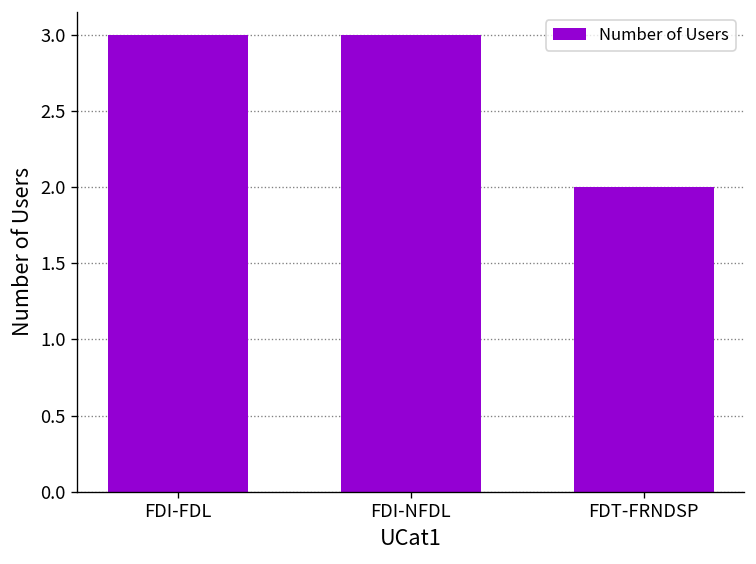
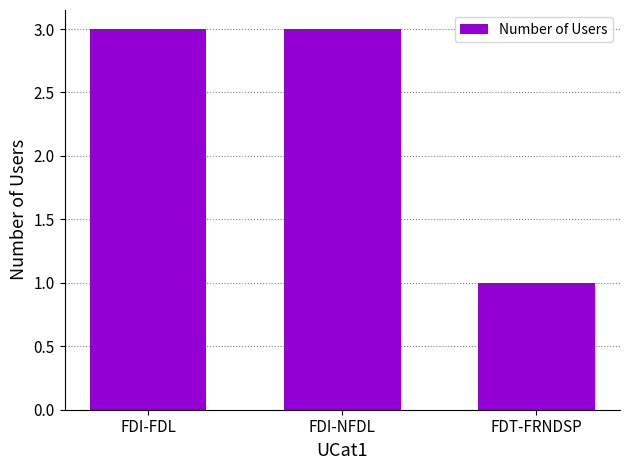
  {
    "FDI-FDL": 3,
    "FDI-NFDL": 3,
-   "FDT-FRNDSP": 2
+   "FDT-FRNDSP": 1
  }
